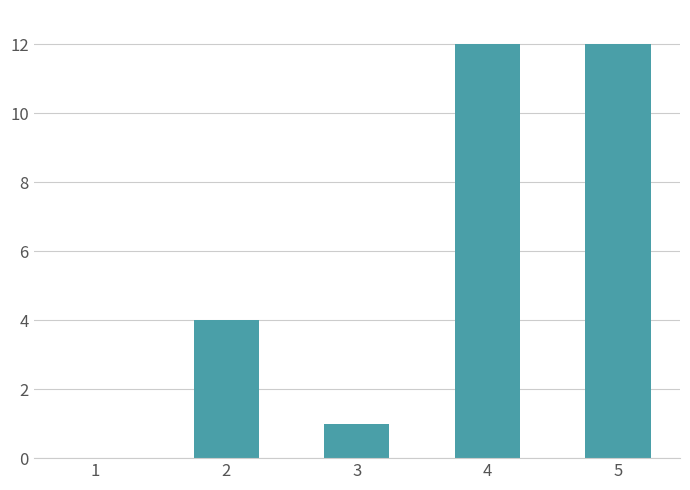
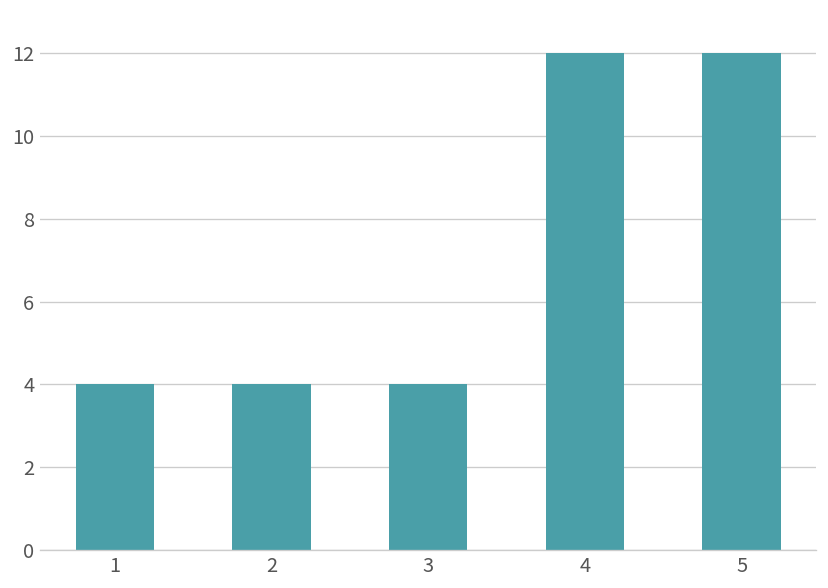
  {
-   "1": 0,
+   "1": 4,
    "2": 4,
-   "3": 1,
+   "3": 4,
    "4": 12,
    "5": 12
  }
